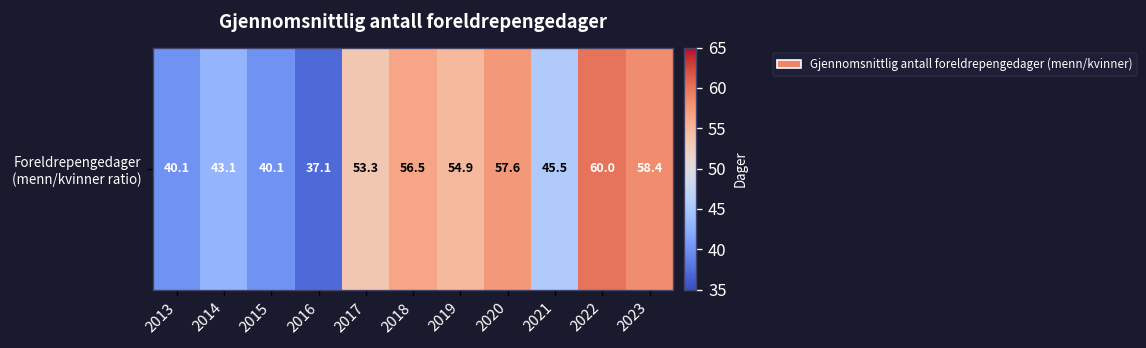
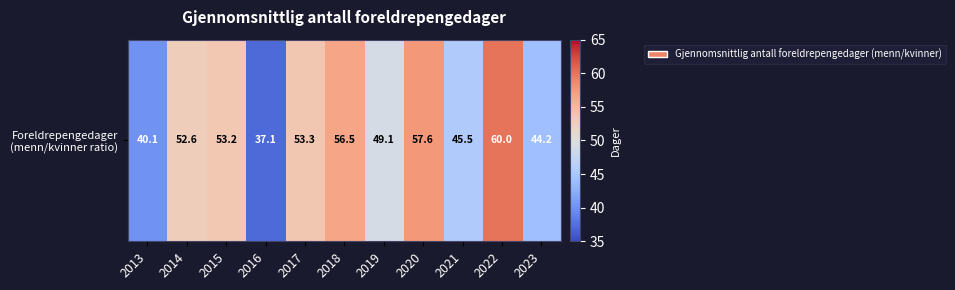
  {
    "Foreldrepengedager (menn/kvinner ratio)": {
      "2013": 40.1,
-     "2014": 43.1,
-     "2015": 40.1,
+     "2014": 52.6,
+     "2015": 53.2,
      "2016": 37.1,
      "2017": 53.3,
      "2018": 56.5,
-     "2019": 54.9,
+     "2019": 49.1,
      "2020": 57.6,
      "2021": 45.5,
      "2022": 60.0,
-     "2023": 58.4
+     "2023": 44.2
    }
  }
